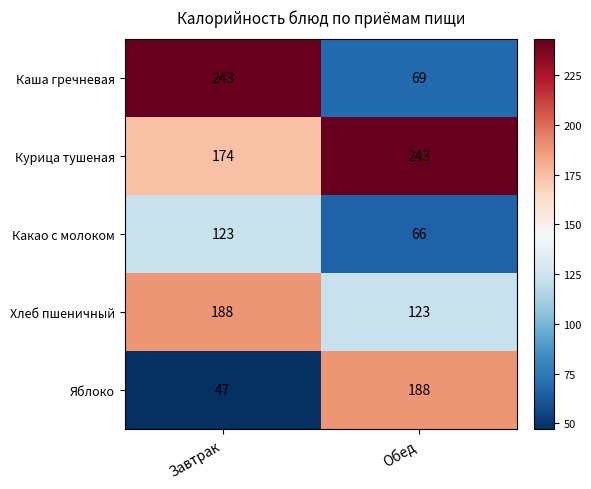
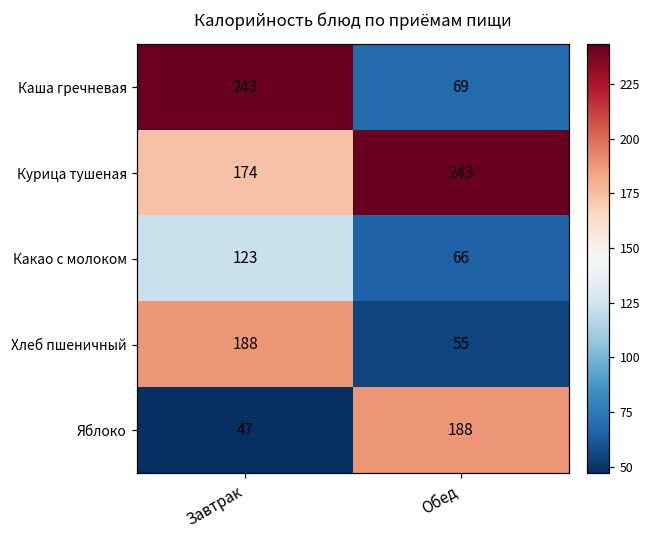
  {
    "Каша гречневая": {
      "Завтрак": 243,
      "Обед": 69
    },
    "Курица тушеная": {
      "Завтрак": 174,
      "Обед": 243
    },
    "Какао с молоком": {
      "Завтрак": 123,
      "Обед": 66
    },
    "Хлеб пшеничный": {
      "Завтрак": 188,
-     "Обед": 123
+     "Обед": 55
    },
    "Яблоко": {
      "Завтрак": 47,
      "Обед": 188
    }
  }
